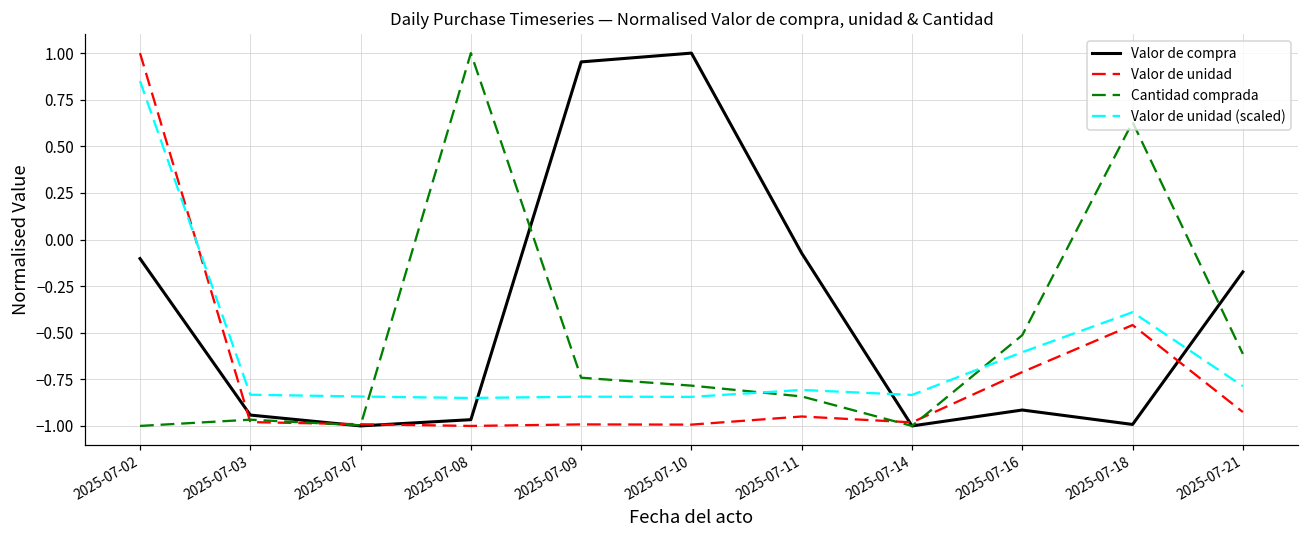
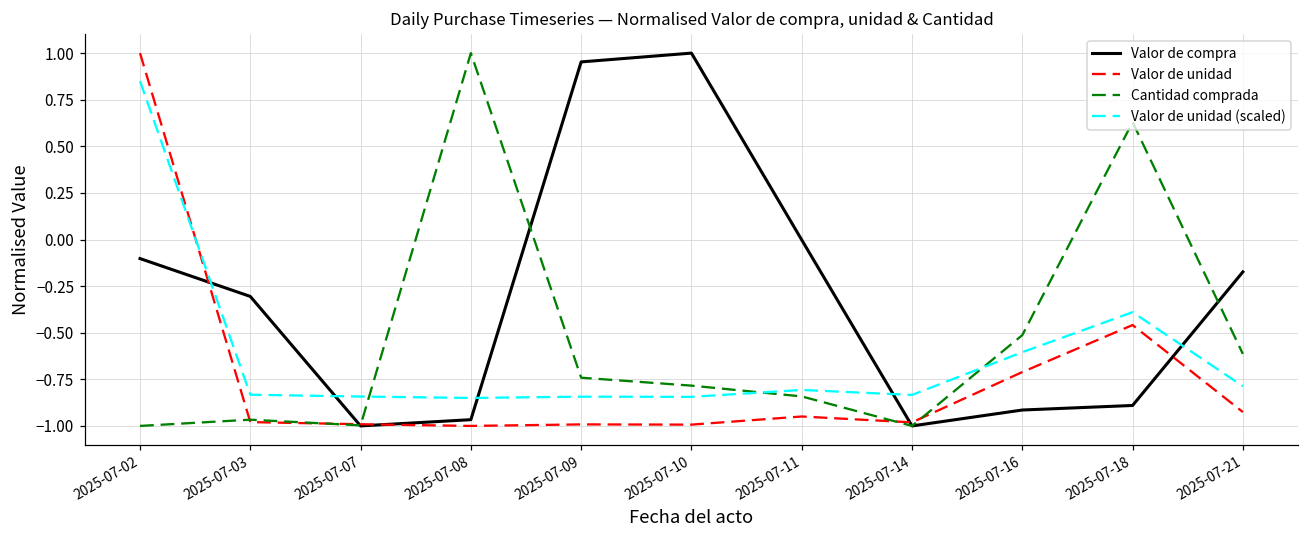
  {
    "Valor de compra": {
      "2025-07-02": -0.10,
-     "2025-07-03": -0.94,
+     "2025-07-03": -0.31,
      "2025-07-08": -0.97,
      "2025-07-09": 0.95,
      "2025-07-10": 1.00,
-     "2025-07-11": -0.07,
+     "2025-07-11": 0.00,
      "2025-07-16": -0.91,
-     "2025-07-18": -0.99,
+     "2025-07-18": -0.89,
      "2025-07-21": -0.17
    },
    "Valor de unidad": {
      "2025-07-02": 1.00,
      "2025-07-08": -1.00,
      "2025-07-09": -0.99,
      "2025-07-10": -0.99,
      "2025-07-11": -0.95,
      "2025-07-14": -0.98,
      "2025-07-16": -0.71,
      "2025-07-18": -0.46,
      "2025-07-21": -0.93
    },
    "Cantidad comprada": {
      "2025-07-02": -1.00,
      "2025-07-08": 1.00,
      "2025-07-09": -0.74,
      "2025-07-10": -0.78,
      "2025-07-11": -0.84,
      "2025-07-16": -0.51,
      "2025-07-21": -0.61
    },
    "Valor de unidad (scaled)": {
      "2025-07-02": 0.85,
      "2025-07-03": -0.83,
      "2025-07-07": -0.84,
      "2025-07-08": -0.85,
      "2025-07-09": -0.84,
      "2025-07-10": -0.84,
      "2025-07-11": -0.81,
      "2025-07-14": -0.83,
      "2025-07-16": -0.60,
      "2025-07-18": -0.39,
      "2025-07-21": -0.79
    }
  }
